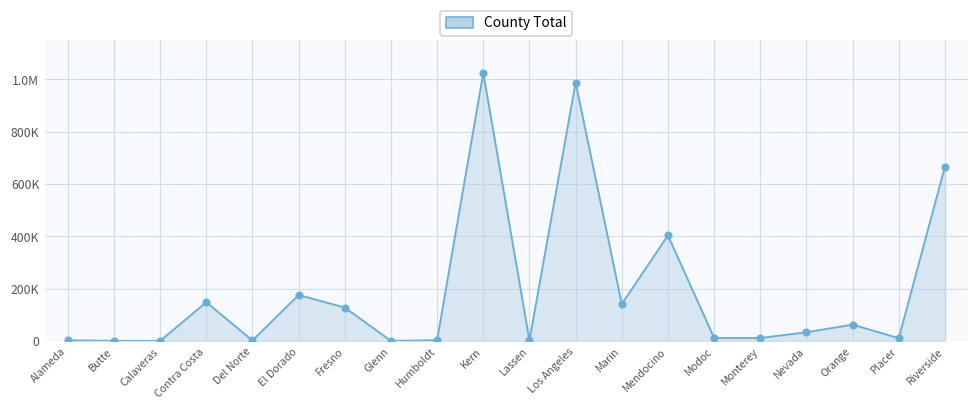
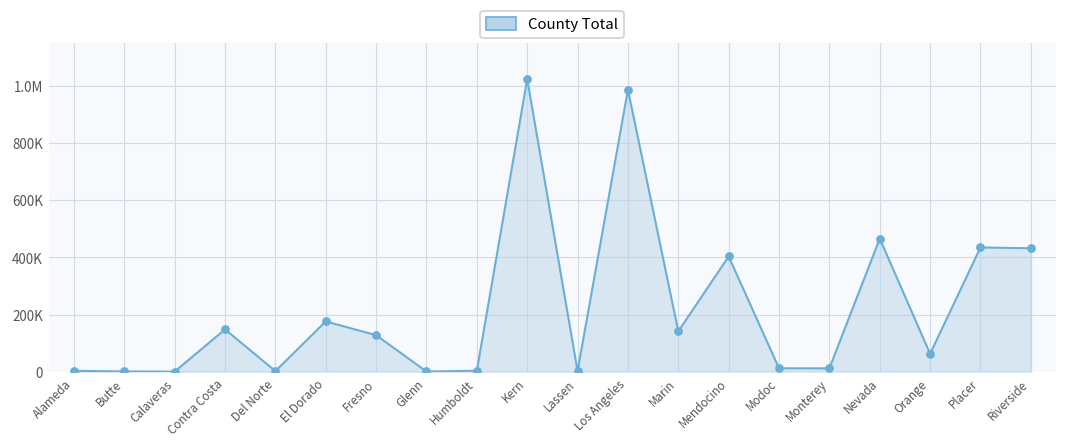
  {
    "Alameda": 0,
    "Butte": 0,
    "Calaveras": 0,
    "Contra Costa": 150000,
    "Del Norte": 0,
    "El Dorado": 180000,
    "Fresno": 130000,
    "Glenn": 0,
    "Humboldt": 0,
    "Kern": 1020000,
    "Lassen": 0,
    "Los Angeles": 990000,
    "Marin": 140000,
    "Mendocino": 400000,
    "Modoc": 10000,
    "Monterey": 10000,
-   "Nevada": 30000,
+   "Nevada": 470000,
    "Orange": 60000,
-   "Placer": 10000,
-   "Riverside": 670000
+   "Placer": 430000,
+   "Riverside": 430000
  }
